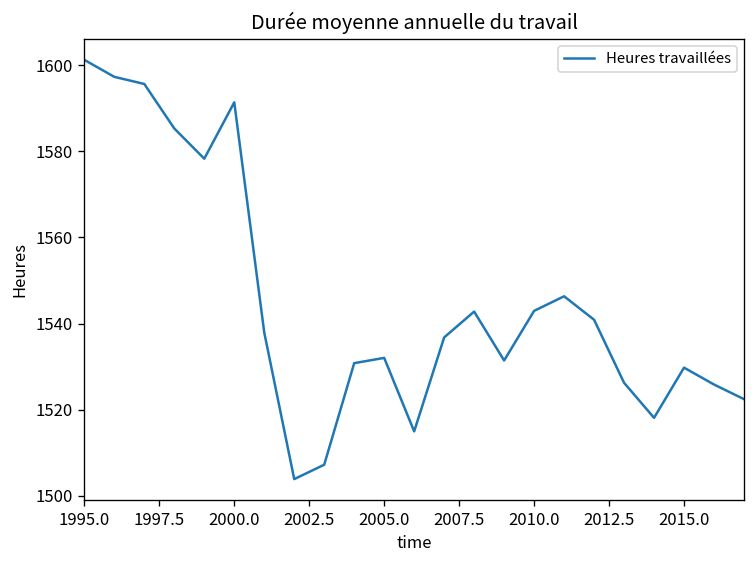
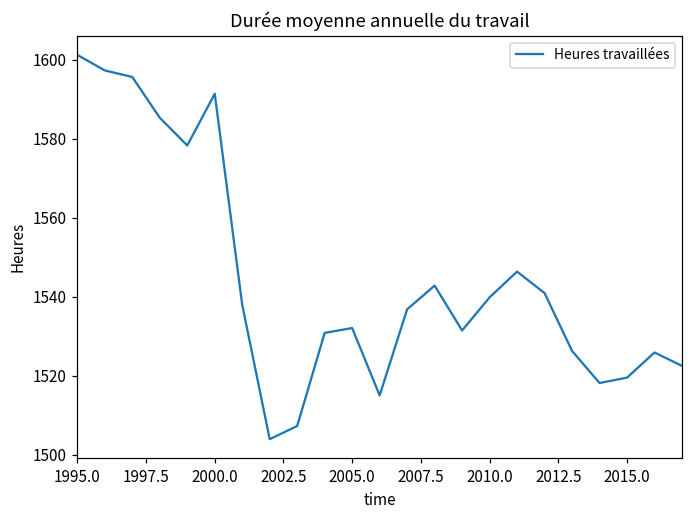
  {
    "1995.0": 1601,
    "2000.0": 1591,
    "2005.0": 1532,
-   "2010.0": 1543,
-   "2015.0": 1530
+   "2010.0": 1540,
+   "2015.0": 1519
  }
